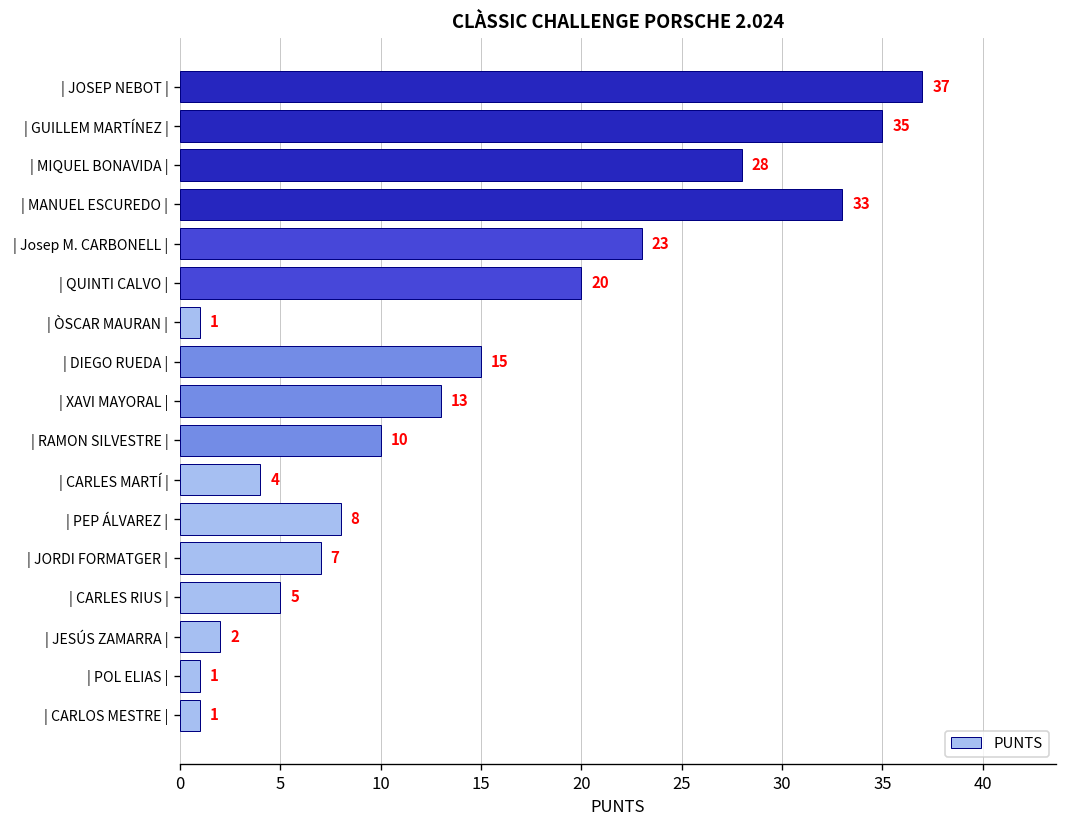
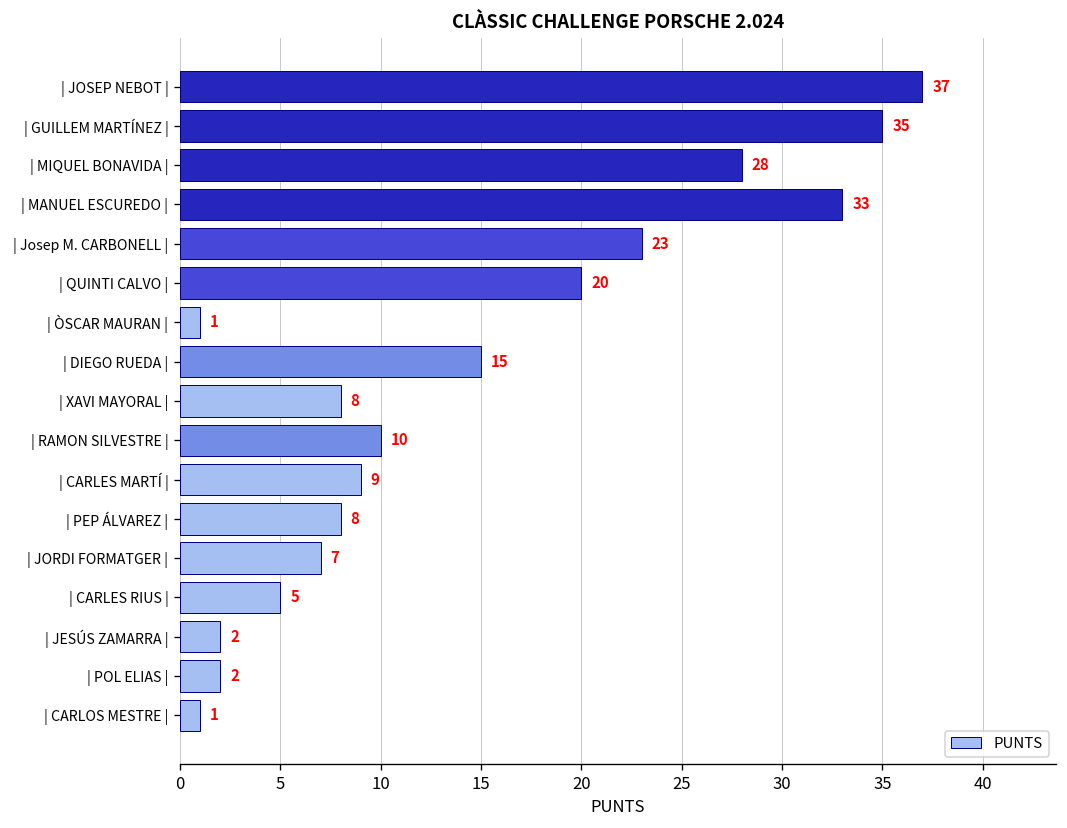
  {
    "| JOSEP NEBOT |": 37,
    "| GUILLEM MARTÍNEZ |": 35,
    "| MIQUEL BONAVIDA |": 28,
    "| MANUEL ESCUREDO |": 33,
    "| Josep M. CARBONELL |": 23,
    "| QUINTI CALVO |": 20,
    "| ÒSCAR MAURAN |": 1,
    "| DIEGO RUEDA |": 15,
-   "| XAVI MAYORAL |": 13,
+   "| XAVI MAYORAL |": 8,
    "| RAMON SILVESTRE |": 10,
-   "| CARLES MARTÍ |": 4,
+   "| CARLES MARTÍ |": 9,
    "| PEP ÁLVAREZ |": 8,
    "| JORDI FORMATGER |": 7,
    "| CARLES RIUS |": 5,
    "| JESÚS ZAMARRA |": 2,
-   "| POL ELIAS |": 1,
+   "| POL ELIAS |": 2,
    "| CARLOS MESTRE |": 1
  }
